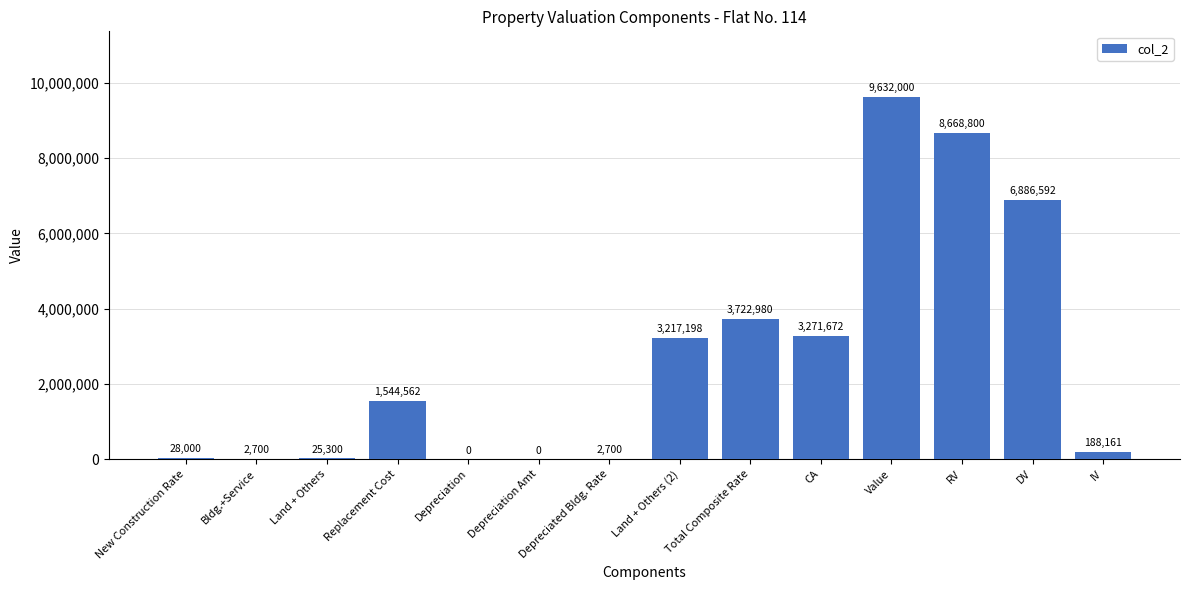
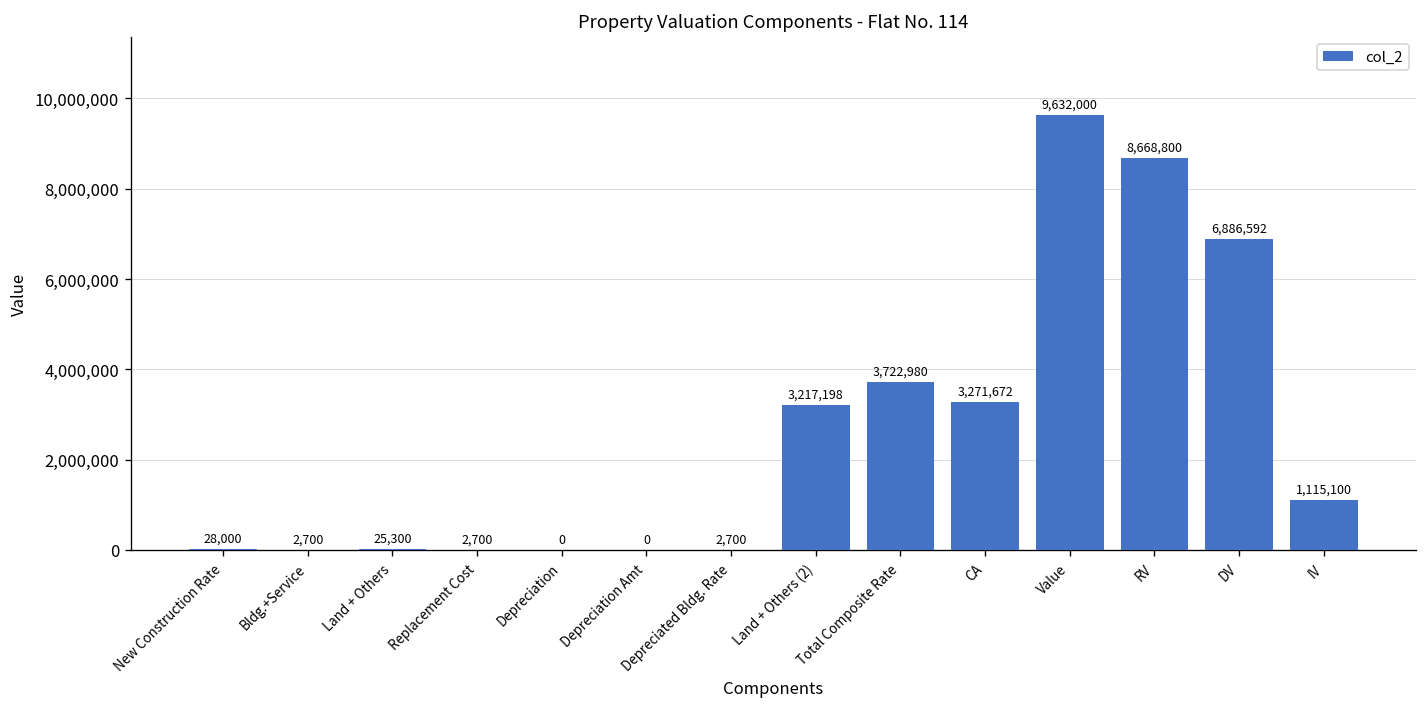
  {
    "New Construction Rate": "28,000",
    "Bldg.+Service": "2,700",
    "Land + Others": "25,300",
-   "Replacement Cost": "1,544,562",
+   "Replacement Cost": "2,700",
    "Depreciation": "0",
    "Depreciation Amt": "0",
    "Depreciated Bldg. Rate": "2,700",
    "Land + Others (2)": "3,217,198",
    "Total Composite Rate": "3,722,980",
    "CA": "3,271,672",
    "Value": "9,632,000",
    "RV": "8,668,800",
    "DV": "6,886,592",
-   "IV": "188,161"
+   "IV": "1,115,100"
  }
